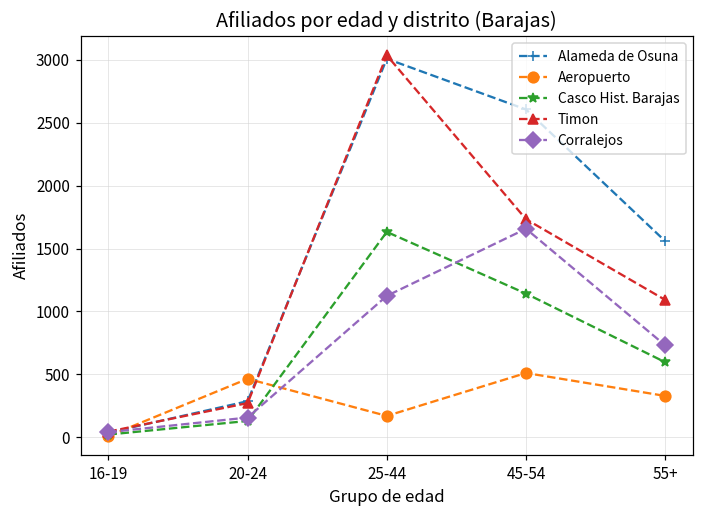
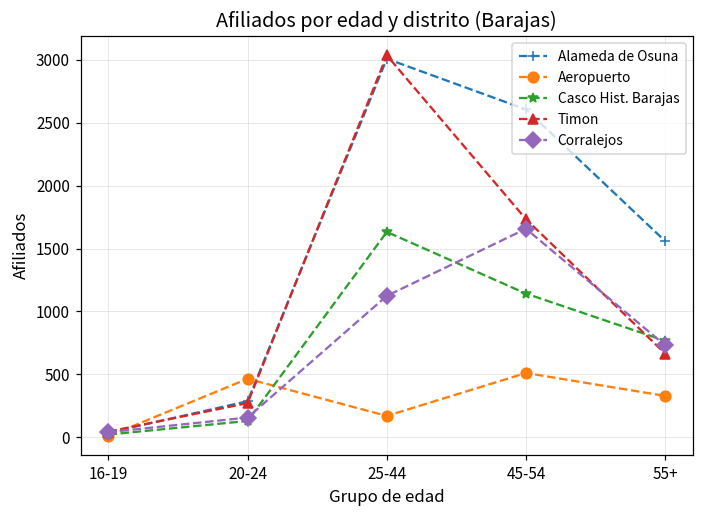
  {
    "Alameda de Osuna": {
      "25-44": 3010,
      "55+": 1560
    },
    "Aeropuerto": {
      "20-24": 470,
      "25-44": 170,
      "45-54": 510,
      "55+": 330
    },
    "Casco Hist. Barajas": {
      "20-24": 130,
      "25-44": 1630,
      "45-54": 1140,
-     "55+": 600
+     "55+": 770
    },
    "Timon": {
      "25-44": 3040,
      "45-54": 1730,
-     "55+": 1090
+     "55+": 670
    },
    "Corralejos": {
      "20-24": 160,
      "25-44": 1120,
      "45-54": 1660,
      "55+": 730
    }
  }
